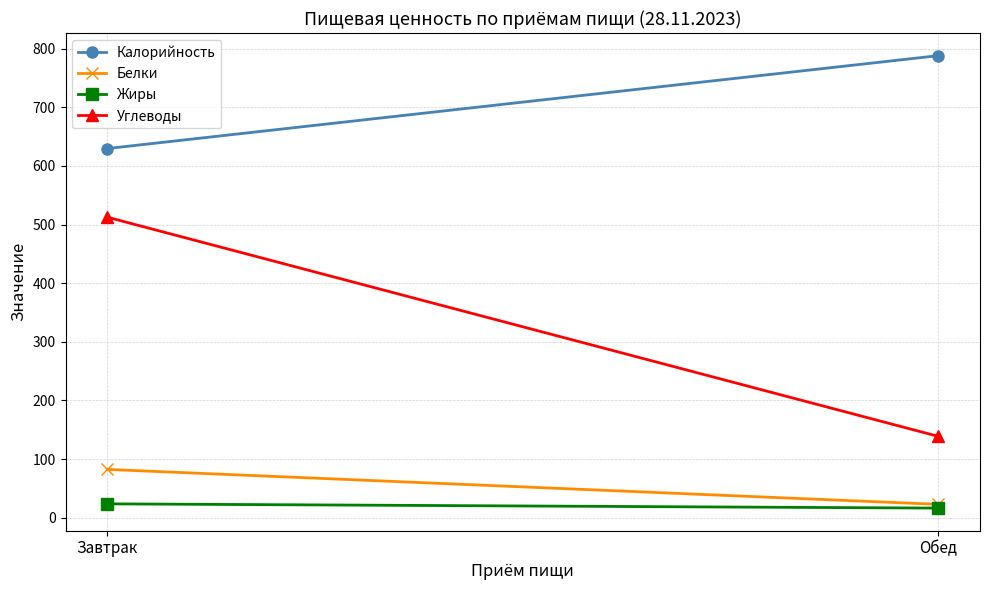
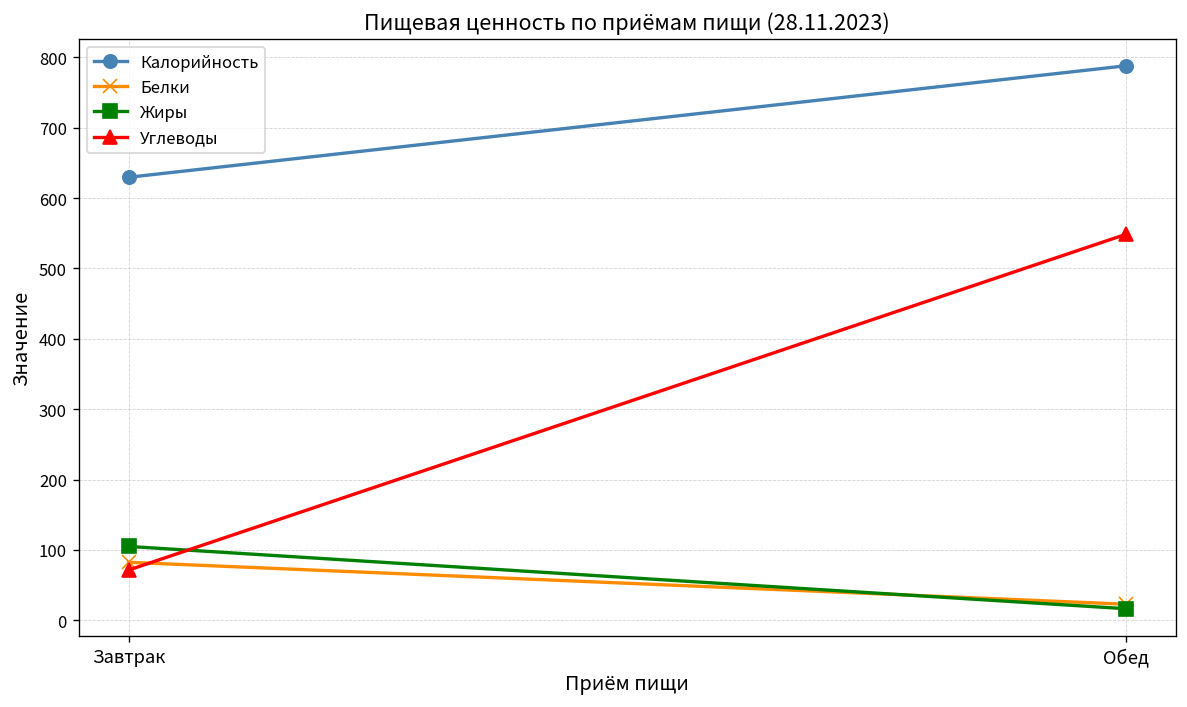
  {
    "Калорийность": {
      "Завтрак": 630,
      "Обед": 790
    },
    "Белки": {
      "Завтрак": 80,
      "Обед": 20
    },
    "Жиры": {
-     "Завтрак": 20,
+     "Завтрак": 100,
      "Обед": 20
    },
    "Углеводы": {
-     "Завтрак": 510,
-     "Обед": 140
+     "Завтрак": 70,
+     "Обед": 550
    }
  }
